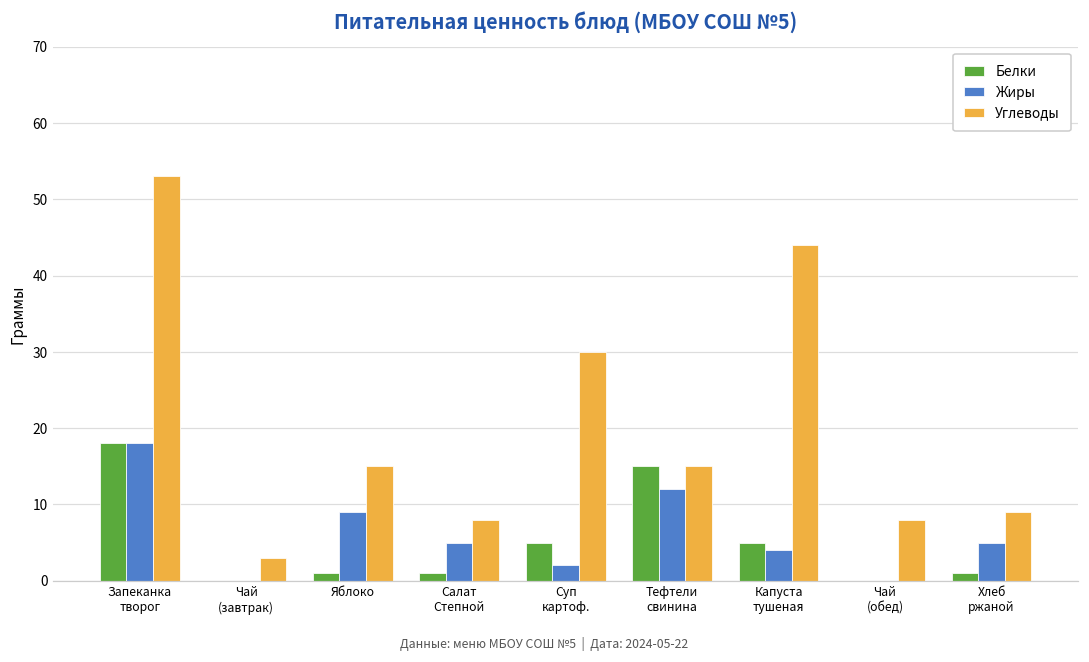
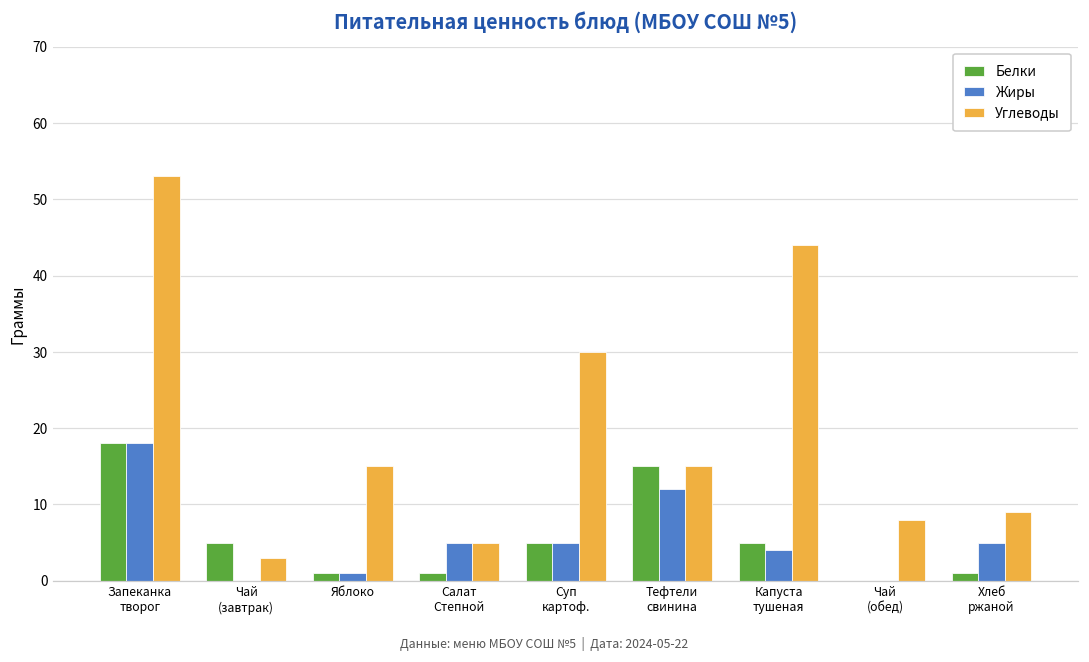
  {
    "Белки": {
      "Запеканка творог": 18,
-     "Чай (завтрак)": 0,
+     "Чай (завтрак)": 5,
      "Яблоко": 1,
      "Салат Степной": 1,
      "Суп картоф.": 5,
      "Тефтели свинина": 15,
      "Капуста тушеная": 5,
      "Чай (обед)": 0,
      "Хлеб ржаной": 1
    },
    "Жиры": {
      "Запеканка творог": 18,
      "Чай (завтрак)": 0,
-     "Яблоко": 9,
+     "Яблоко": 1,
      "Салат Степной": 5,
-     "Суп картоф.": 2,
+     "Суп картоф.": 5,
      "Тефтели свинина": 12,
      "Капуста тушеная": 4,
      "Чай (обед)": 0,
      "Хлеб ржаной": 5
    },
    "Углеводы": {
      "Запеканка творог": 53,
      "Чай (завтрак)": 3,
      "Яблоко": 15,
-     "Салат Степной": 8,
+     "Салат Степной": 5,
      "Суп картоф.": 30,
      "Тефтели свинина": 15,
      "Капуста тушеная": 44,
      "Чай (обед)": 8,
      "Хлеб ржаной": 9
    }
  }
